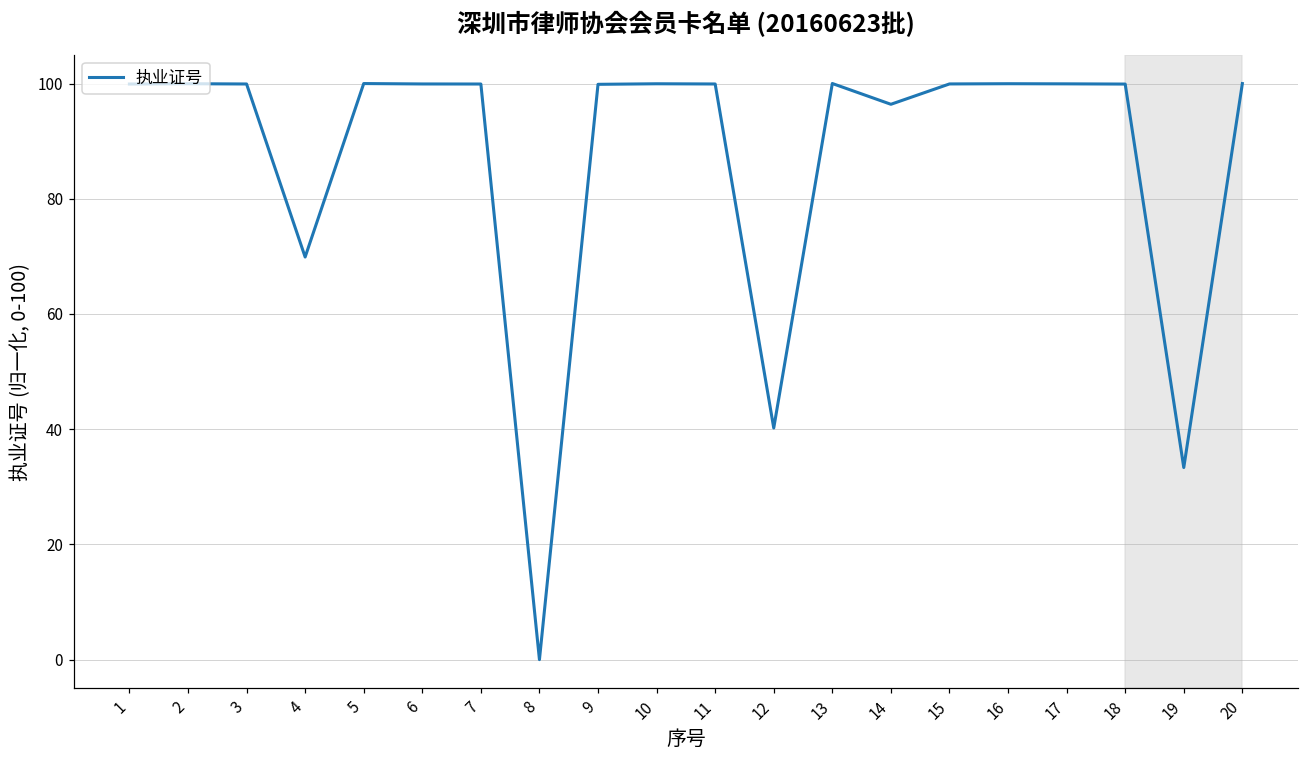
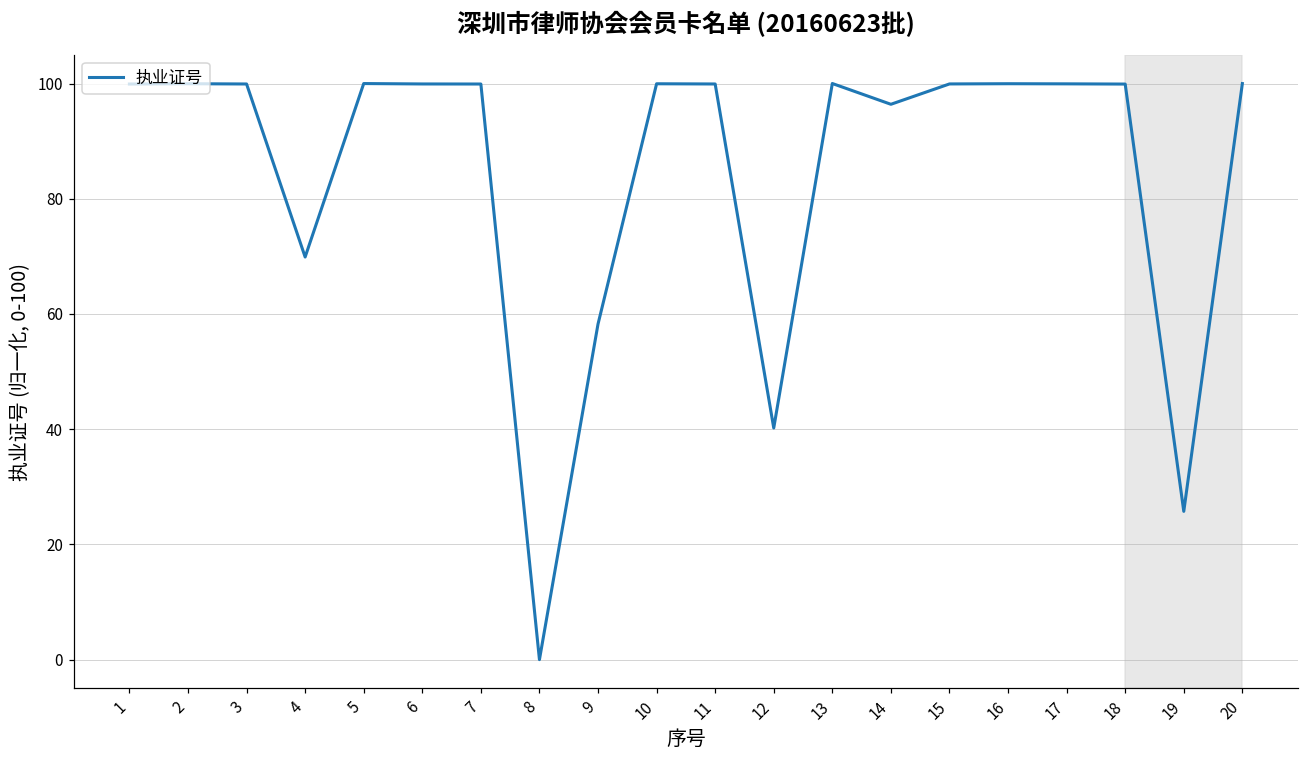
  {
    "3": 100,
    "4": 70,
    "5": 100,
    "6": 100,
    "7": 100,
    "8": 0,
-   "9": 100,
+   "9": 58,
    "10": 100,
    "11": 100,
    "12": 40,
    "13": 100,
    "14": 96,
    "15": 100,
    "16": 100,
    "17": 100,
    "18": 100,
-   "19": 33,
+   "19": 26,
    "20": 100
  }
